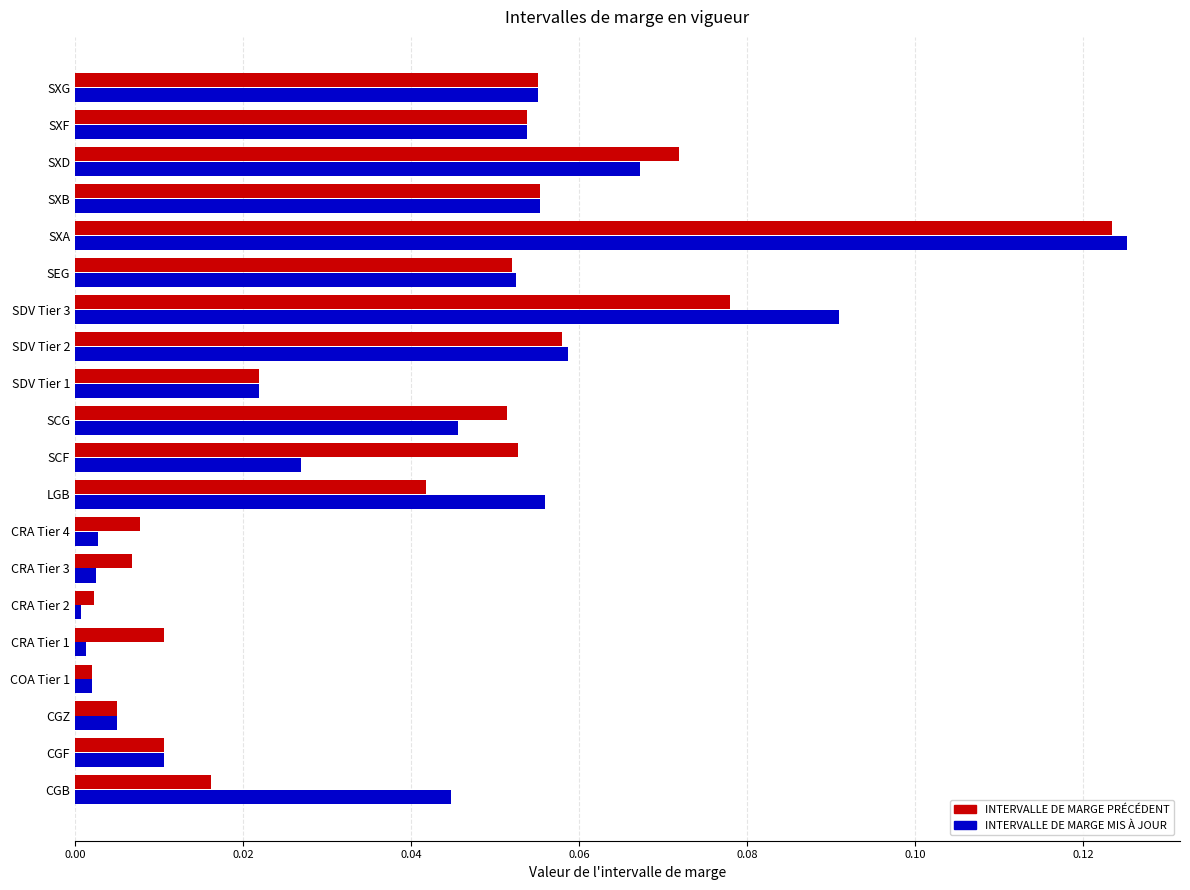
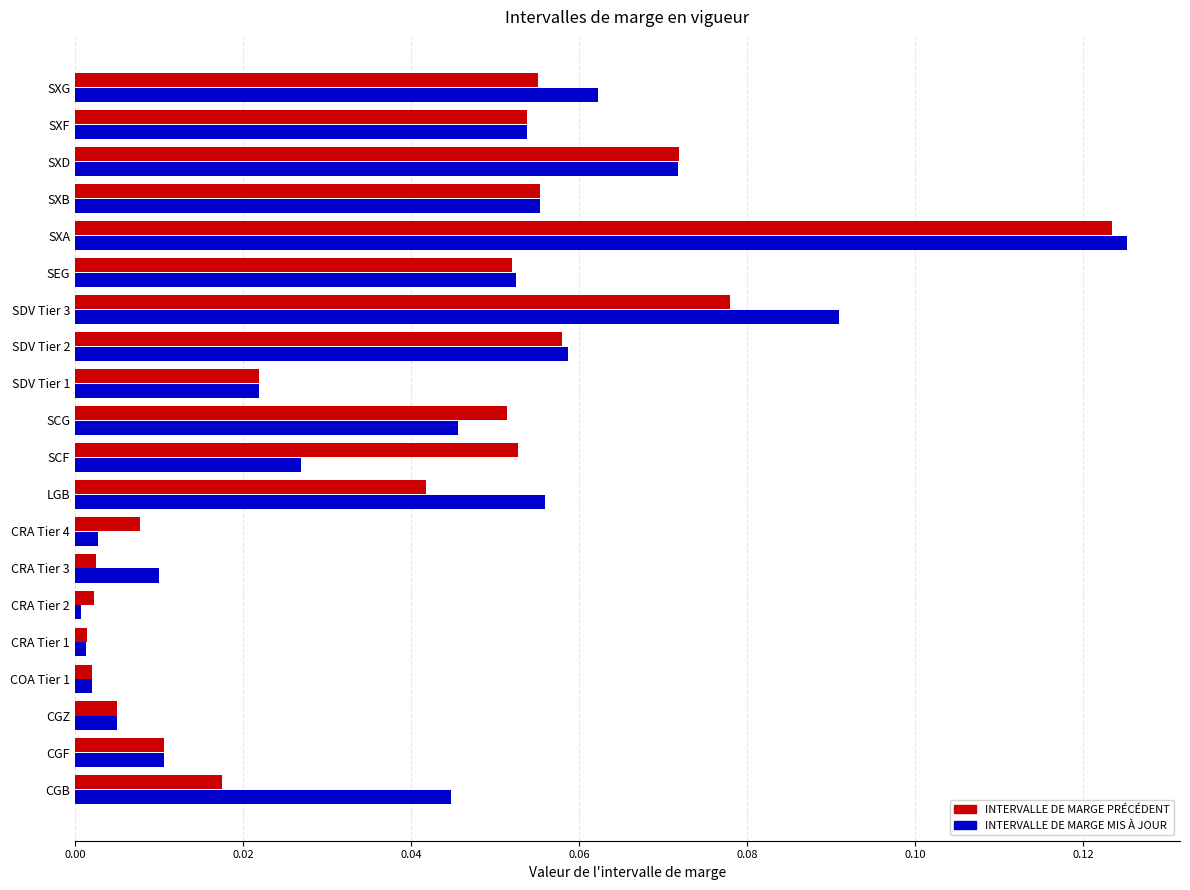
  {
    "INTERVALLE DE MARGE PRÉCÉDENT": {
      "SXG": 0.055,
      "SXF": 0.054,
      "SXD": 0.072,
      "SXB": 0.055,
      "SXA": 0.123,
      "SEG": 0.052,
      "SDV Tier 3": 0.078,
      "SDV Tier 2": 0.058,
      "SDV Tier 1": 0.022,
      "SCG": 0.051,
      "SCF": 0.053,
      "LGB": 0.042,
      "CRA Tier 4": 0.008,
-     "CRA Tier 3": 0.007,
+     "CRA Tier 3": 0.003,
      "CRA Tier 2": 0.002,
-     "CRA Tier 1": 0.011,
+     "CRA Tier 1": 0.001,
      "COA Tier 1": 0.002,
      "CGZ": 0.005,
      "CGF": 0.011,
-     "CGB": 0.016
+     "CGB": 0.017
    },
    "INTERVALLE DE MARGE MIS À JOUR": {
-     "SXG": 0.055,
+     "SXG": 0.062,
      "SXF": 0.054,
-     "SXD": 0.067,
+     "SXD": 0.072,
      "SXB": 0.055,
      "SXA": 0.125,
      "SEG": 0.052,
      "SDV Tier 3": 0.091,
      "SDV Tier 2": 0.059,
      "SDV Tier 1": 0.022,
      "SCG": 0.046,
      "SCF": 0.027,
      "LGB": 0.056,
      "CRA Tier 4": 0.003,
-     "CRA Tier 3": 0.003,
+     "CRA Tier 3": 0.010,
      "CRA Tier 2": 0.001,
      "CRA Tier 1": 0.001,
      "COA Tier 1": 0.002,
      "CGZ": 0.005,
      "CGF": 0.011,
      "CGB": 0.045
    }
  }
